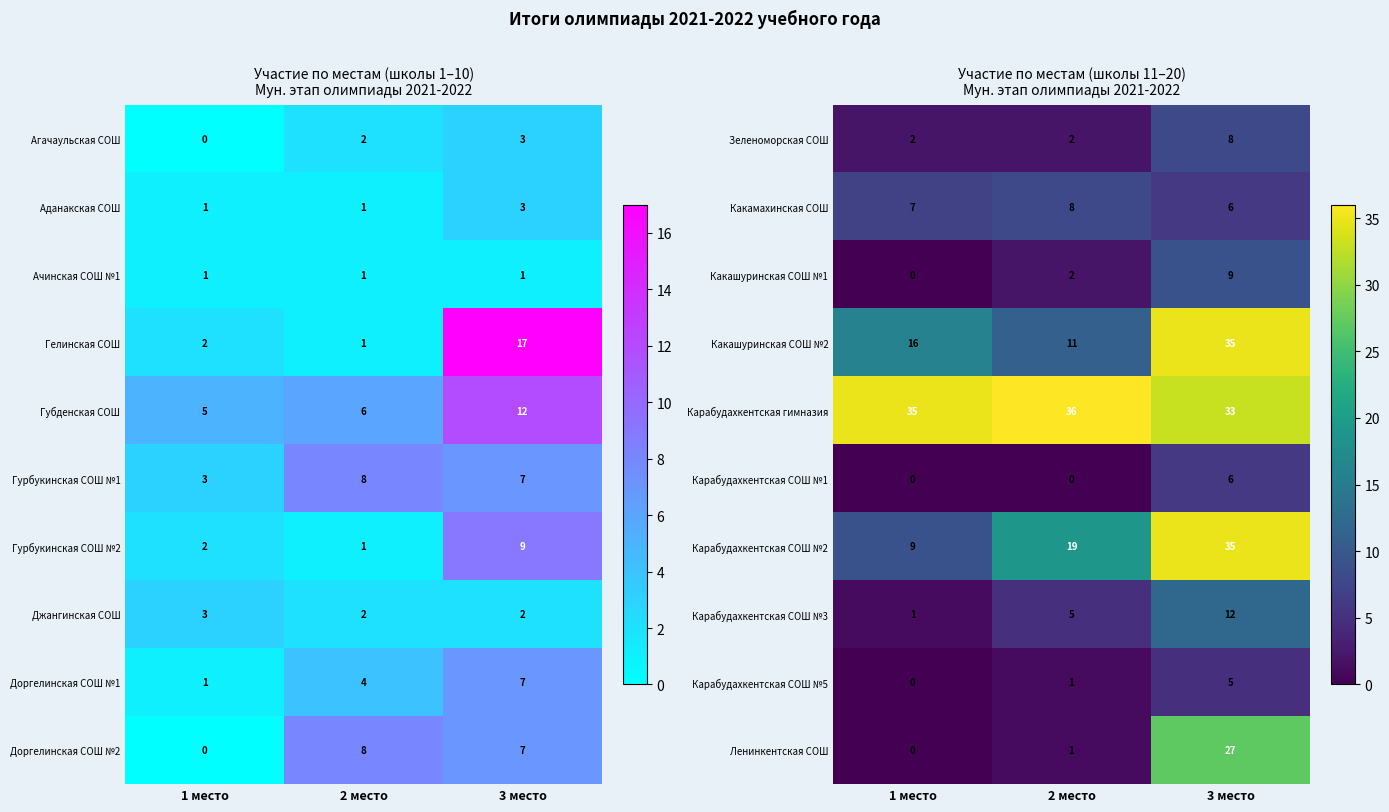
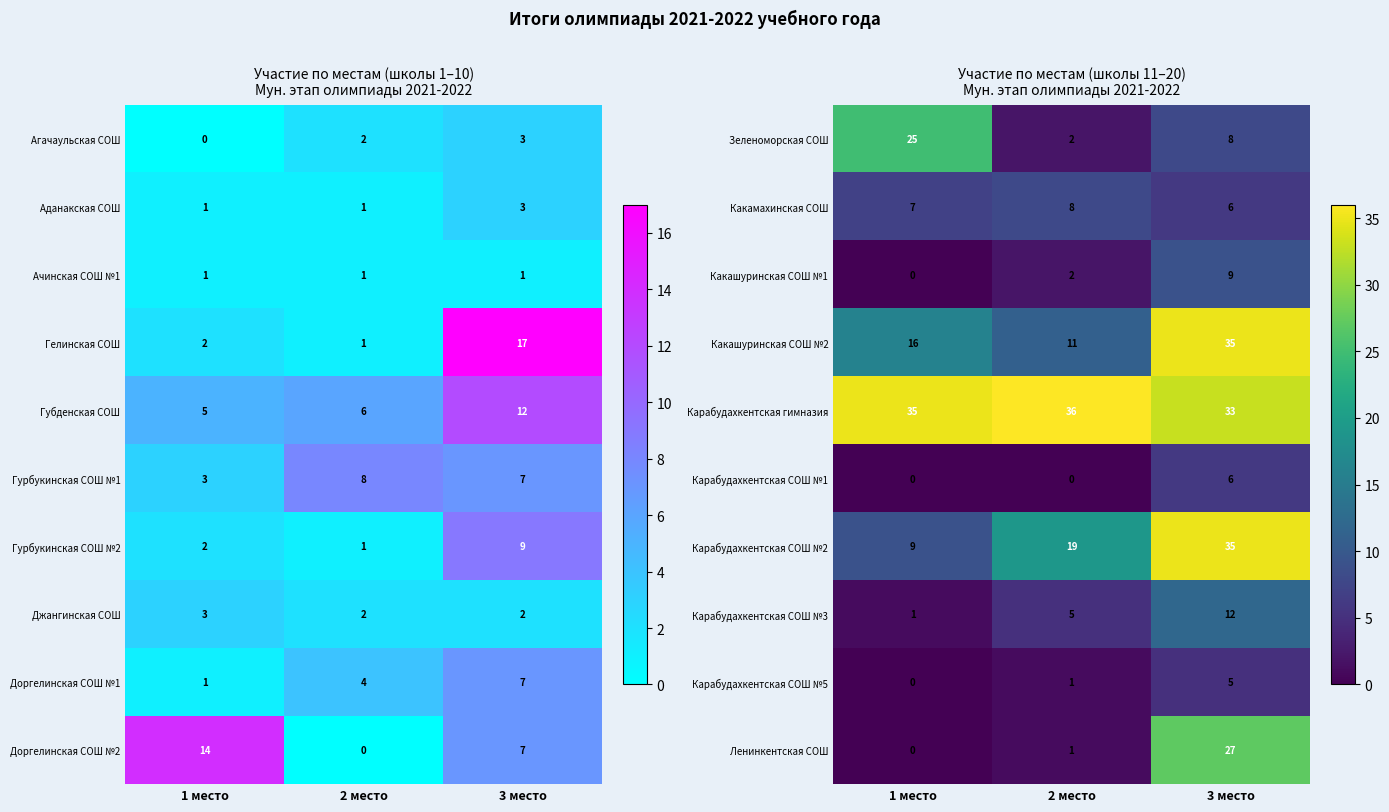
  {
    "Участие по местам (школы 1–10) Мун. этап олимпиады 2021-2022": {
      "Агачаульская СОШ": {
        "1 место": 0,
        "2 место": 2,
        "3 место": 3
      },
      "Аданакская СОШ": {
        "1 место": 1,
        "2 место": 1,
        "3 место": 3
      },
      "Ачинская СОШ №1": {
        "1 место": 1,
        "2 место": 1,
        "3 место": 1
      },
      "Гелинская СОШ": {
        "1 место": 2,
        "2 место": 1,
        "3 место": 17
      },
      "Губденская СОШ": {
        "1 место": 5,
        "2 место": 6,
        "3 место": 12
      },
      "Гурбукинская СОШ №1": {
        "1 место": 3,
        "2 место": 8,
        "3 место": 7
      },
      "Гурбукинская СОШ №2": {
        "1 место": 2,
        "2 место": 1,
        "3 место": 9
      },
      "Джангинская СОШ": {
        "1 место": 3,
        "2 место": 2,
        "3 место": 2
      },
      "Доргелинская СОШ №1": {
        "1 место": 1,
        "2 место": 4,
        "3 место": 7
      },
      "Доргелинская СОШ №2": {
-       "1 место": 0,
-       "2 место": 8,
+       "1 место": 14,
+       "2 место": 0,
        "3 место": 7
      }
    },
    "Участие по местам (школы 11–20) Мун. этап олимпиады 2021-2022": {
      "Зеленоморская СОШ": {
-       "1 место": 2,
+       "1 место": 25,
        "2 место": 2,
        "3 место": 8
      },
      "Какамахинская СОШ": {
        "1 место": 7,
        "2 место": 8,
        "3 место": 6
      },
      "Какашуринская СОШ №1": {
        "1 место": 0,
        "2 место": 2,
        "3 место": 9
      },
      "Какашуринская СОШ №2": {
        "1 место": 16,
        "2 место": 11,
        "3 место": 35
      },
      "Карабудахкентская гимназия": {
        "1 место": 35,
        "2 место": 36,
        "3 место": 33
      },
      "Карабудахкентская СОШ №1": {
        "1 место": 0,
        "2 место": 0,
        "3 место": 6
      },
      "Карабудахкентская СОШ №2": {
        "1 место": 9,
        "2 место": 19,
        "3 место": 35
      },
      "Карабудахкентская СОШ №3": {
        "1 место": 1,
        "2 место": 5,
        "3 место": 12
      },
      "Карабудахкентская СОШ №5": {
        "1 место": 0,
        "2 место": 1,
        "3 место": 5
      },
      "Ленинкентская СОШ": {
        "1 место": 0,
        "2 место": 1,
        "3 место": 27
      }
    }
  }
